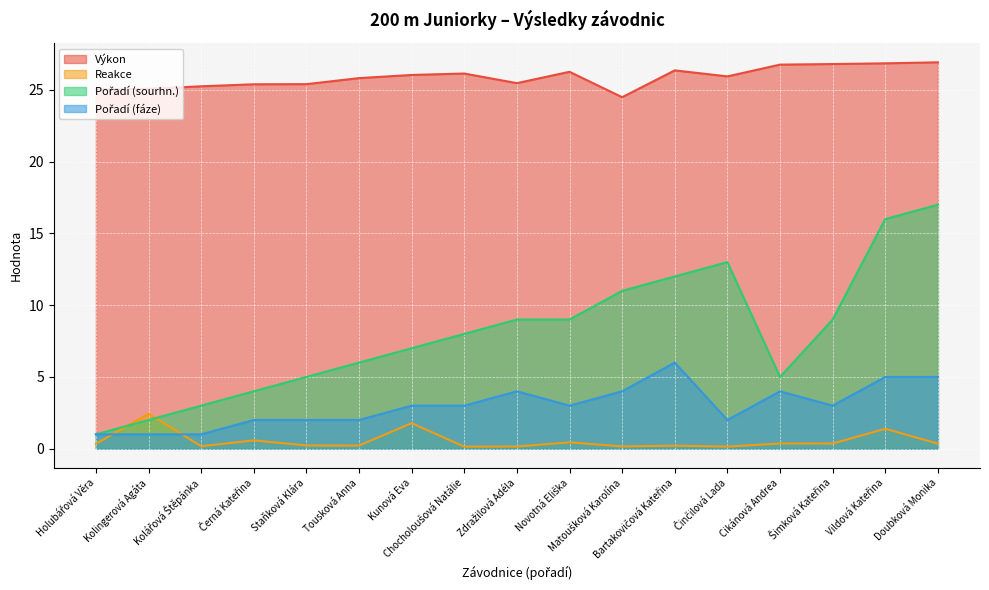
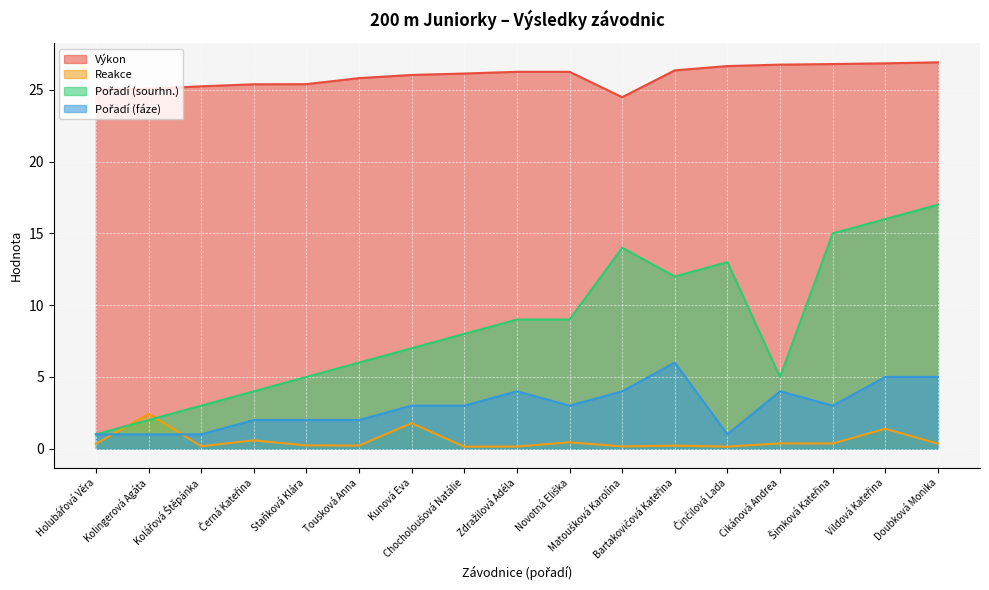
  {
    "Výkon": {
      "Kolářová Štěpánka": 25.3,
      "Černá Kateřina": 25.4,
      "Staňková Klára": 25.4,
      "Tousková Anna": 25.8,
      "Kunová Eva": 26.0,
      "Chocholoušová Natálie": 26.1,
-     "Zdražilová Adéla": 25.5,
+     "Zdražilová Adéla": 26.3,
      "Novotná Eliška": 26.3,
      "Matoušková Karolína": 24.5,
      "Bartakovičová Kateřina": 26.4,
-     "Činčilová Lada": 25.9,
+     "Činčilová Lada": 26.7,
      "Cikánová Andrea": 26.8,
      "Šimková Kateřina": 26.8,
      "Vildová Kateřina": 26.9,
      "Doubková Monika": 26.9
    },
    "Reakce": {
      "Holubářová Věra": 0.3,
      "Kolingerová Agáta": 2.4,
      "Kolářová Štěpánka": 0.2,
      "Černá Kateřina": 0.6,
      "Staňková Klára": 0.2,
      "Tousková Anna": 0.2,
      "Kunová Eva": 1.8,
      "Chocholoušová Natálie": 0.1,
      "Zdražilová Adéla": 0.2,
      "Novotná Eliška": 0.4,
      "Matoušková Karolína": 0.2,
      "Bartakovičová Kateřina": 0.2,
      "Činčilová Lada": 0.1,
      "Cikánová Andrea": 0.4,
      "Šimková Kateřina": 0.4,
      "Vildová Kateřina": 1.4,
      "Doubková Monika": 0.4
    },
    "Pořadí (sourhn.)": {
      "Kolingerová Agáta": 2,
      "Kolářová Štěpánka": 3,
      "Černá Kateřina": 4,
      "Staňková Klára": 5,
      "Tousková Anna": 6,
      "Kunová Eva": 7,
      "Chocholoušová Natálie": 8,
      "Zdražilová Adéla": 9,
      "Novotná Eliška": 9,
-     "Matoušková Karolína": 11,
+     "Matoušková Karolína": 14,
      "Bartakovičová Kateřina": 12,
      "Činčilová Lada": 13,
      "Cikánová Andrea": 5,
-     "Šimková Kateřina": 9,
+     "Šimková Kateřina": 15,
      "Vildová Kateřina": 16,
      "Doubková Monika": 17
    },
    "Pořadí (fáze)": {
      "Kolingerová Agáta": 1,
      "Kolářová Štěpánka": 1,
      "Černá Kateřina": 2,
      "Staňková Klára": 2,
      "Tousková Anna": 2,
      "Kunová Eva": 3,
      "Chocholoušová Natálie": 3,
      "Zdražilová Adéla": 4,
      "Novotná Eliška": 3,
      "Matoušková Karolína": 4,
      "Bartakovičová Kateřina": 6,
-     "Činčilová Lada": 2,
+     "Činčilová Lada": 1,
      "Cikánová Andrea": 4,
      "Šimková Kateřina": 3,
      "Vildová Kateřina": 5,
      "Doubková Monika": 5
    }
  }
